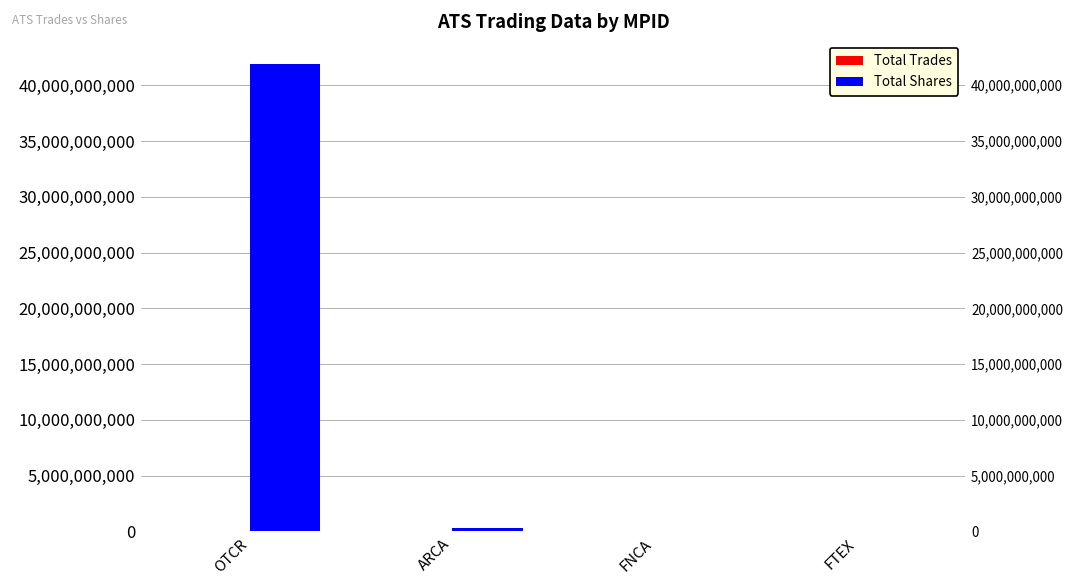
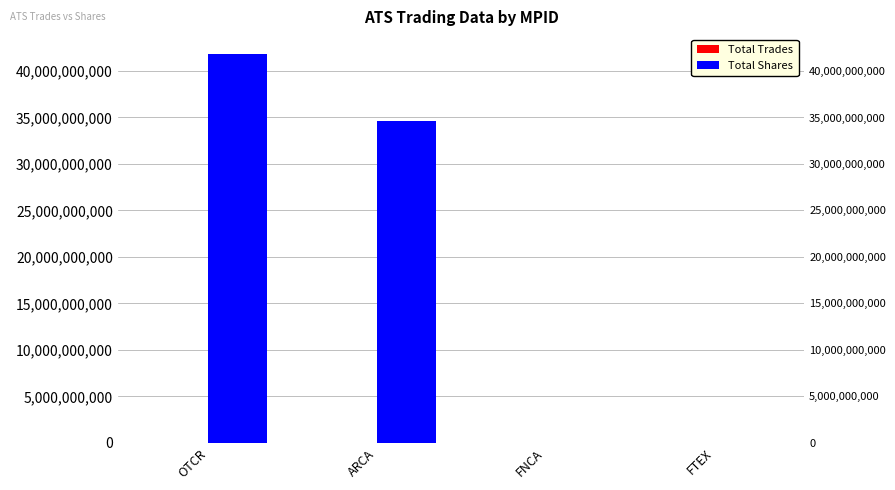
  {
    "Total Shares": {
      "OTCR": "42,000,000,000",
-     "ARCA": "0"
+     "ARCA": "35,000,000,000"
    }
  }
